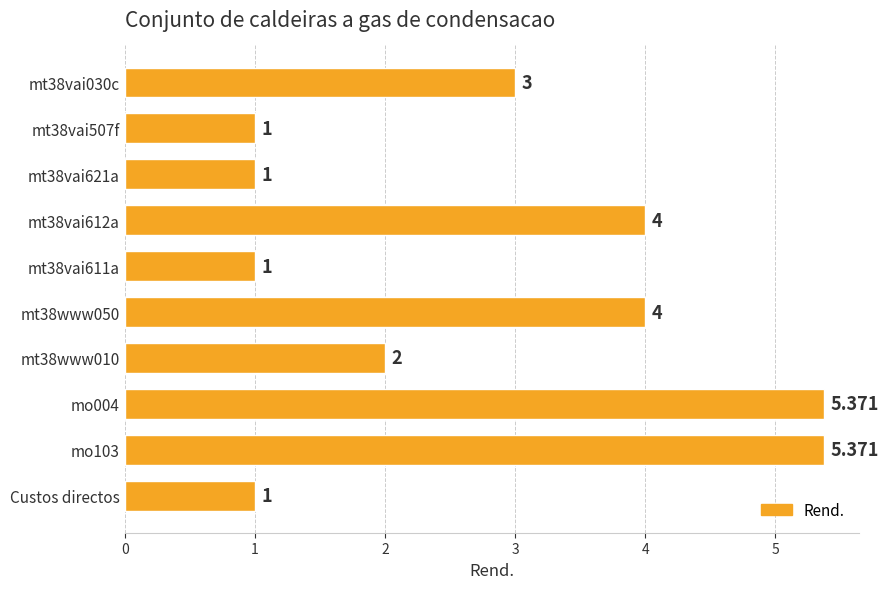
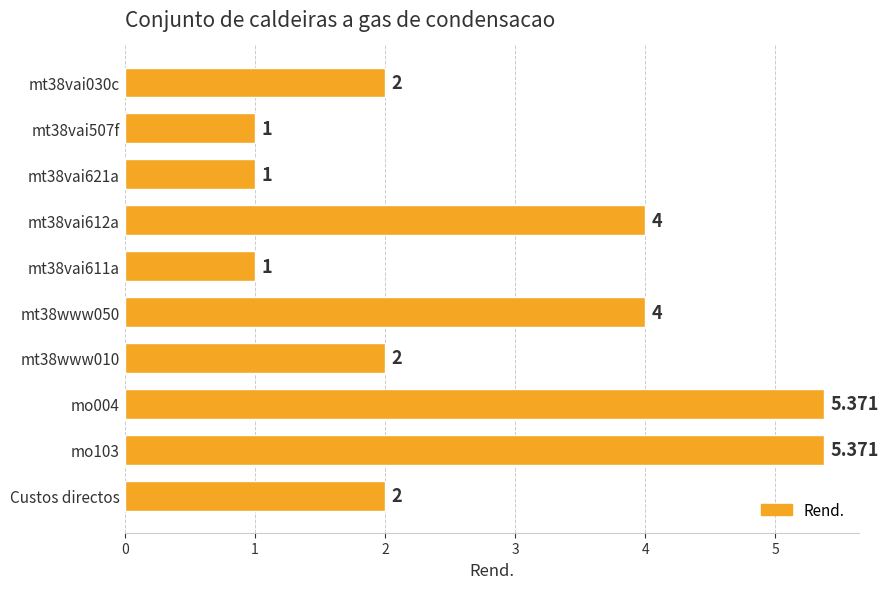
  {
-   "mt38vai030c": 3,
+   "mt38vai030c": 2,
    "mt38vai507f": 1,
    "mt38vai621a": 1,
    "mt38vai612a": 4,
    "mt38vai611a": 1,
    "mt38www050": 4,
    "mt38www010": 2,
    "mo004": 5.371,
    "mo103": 5.371,
-   "Custos directos": 1
+   "Custos directos": 2
  }
